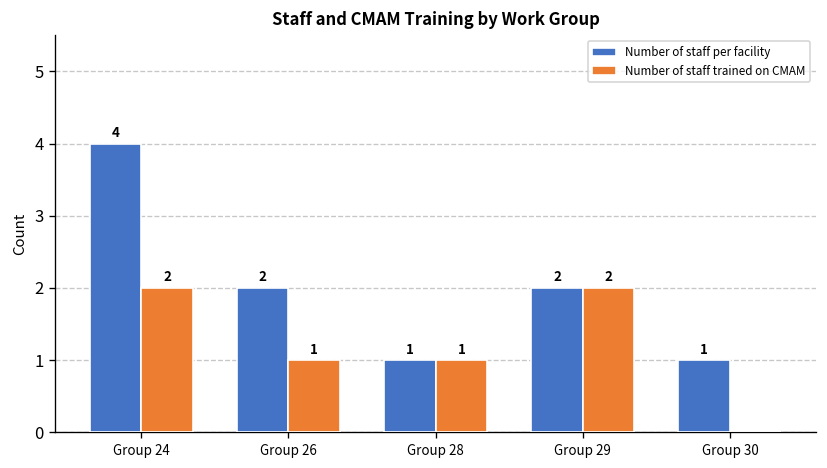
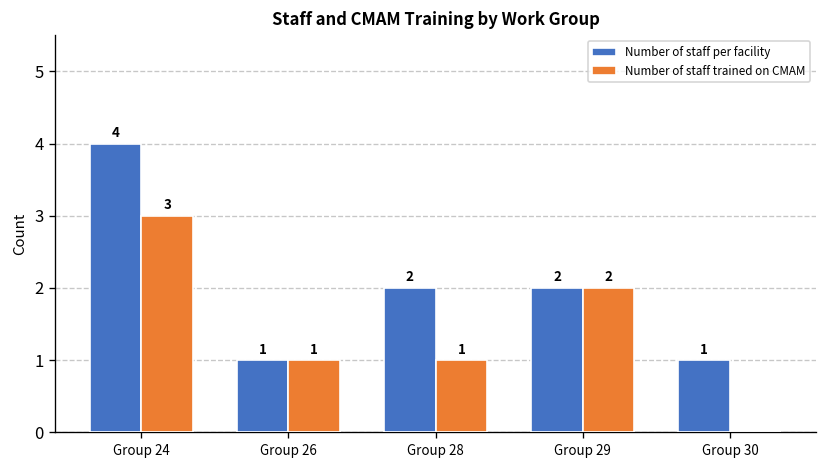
  {
    "Number of staff per facility": {
      "Group 24": 4,
-     "Group 26": 2,
-     "Group 28": 1,
+     "Group 26": 1,
+     "Group 28": 2,
      "Group 29": 2,
      "Group 30": 1
    },
    "Number of staff trained on CMAM": {
-     "Group 24": 2,
+     "Group 24": 3,
      "Group 26": 1,
      "Group 28": 1,
      "Group 29": 2
    }
  }
